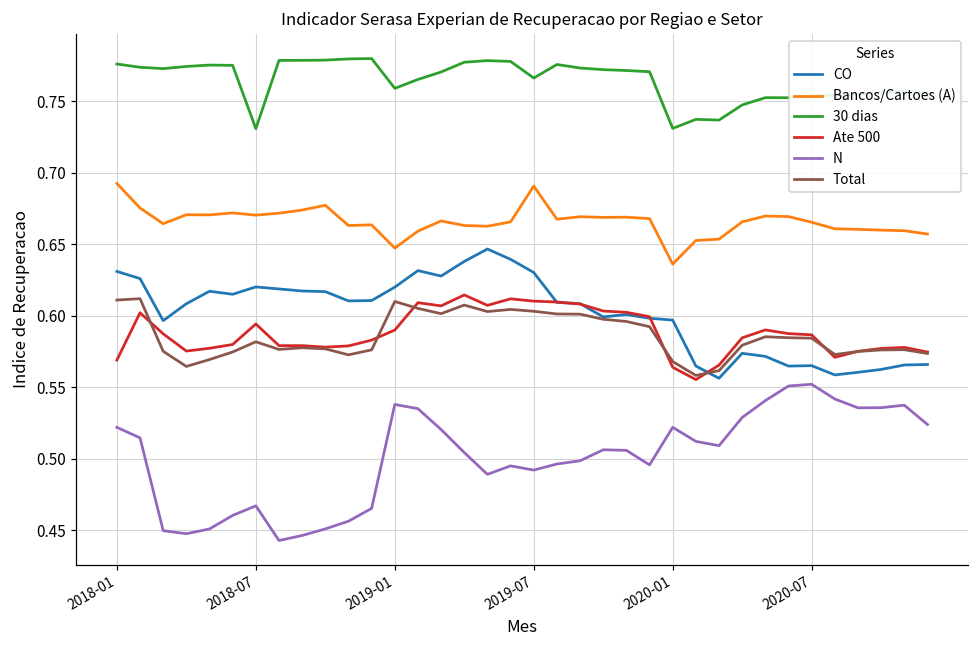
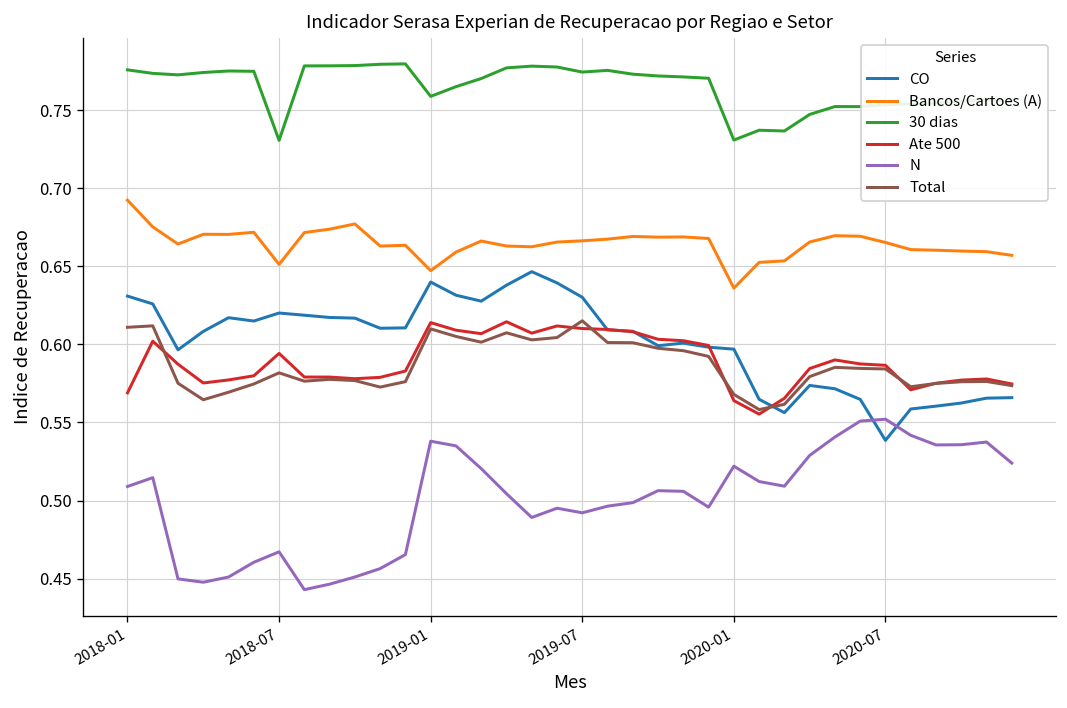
  {
    "CO": {
      "2018-01": 0.631,
      "2018-07": 0.620,
-     "2019-01": 0.62,
+     "2019-01": 0.64,
      "2019-07": 0.630,
      "2020-01": 0.597,
-     "2020-07": 0.565
+     "2020-07": 0.539
    },
    "Bancos/Cartoes (A)": {
      "2018-01": 0.692,
-     "2018-07": 0.670,
+     "2018-07": 0.651,
      "2019-01": 0.647,
-     "2019-07": 0.691,
+     "2019-07": 0.666,
      "2020-01": 0.636,
      "2020-07": 0.665
    },
    "30 dias": {
      "2018-01": 0.776,
      "2018-07": 0.731,
      "2019-01": 0.759,
-     "2019-07": 0.766,
+     "2019-07": 0.775,
      "2020-01": 0.731
    },
    "Ate 500": {
      "2018-01": 0.569,
      "2018-07": 0.594,
-     "2019-01": 0.590,
+     "2019-01": 0.614,
      "2019-07": 0.610,
      "2020-01": 0.564,
      "2020-07": 0.587
    },
    "N": {
-     "2018-01": 0.522,
+     "2018-01": 0.509,
      "2018-07": 0.467,
      "2019-01": 0.538,
      "2019-07": 0.492,
      "2020-01": 0.522,
      "2020-07": 0.552
    },
    "Total": {
      "2018-01": 0.611,
      "2018-07": 0.582,
      "2019-01": 0.610,
-     "2019-07": 0.603,
+     "2019-07": 0.615,
      "2020-01": 0.568,
      "2020-07": 0.584
    }
  }
